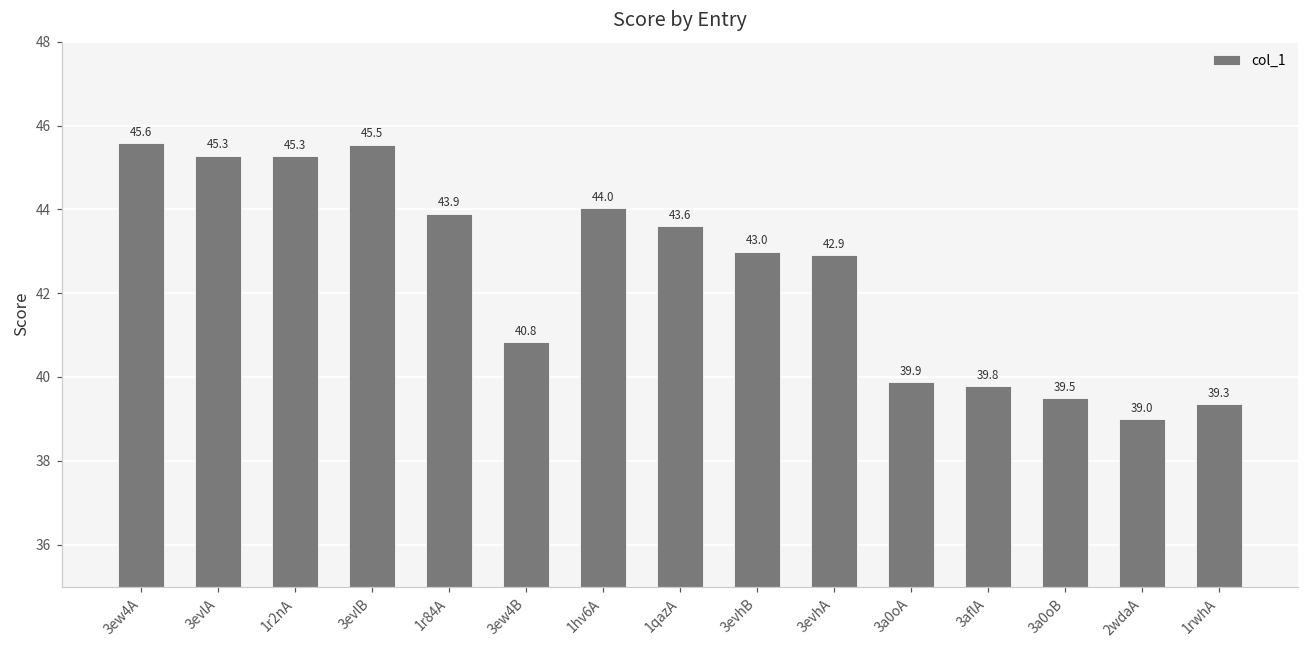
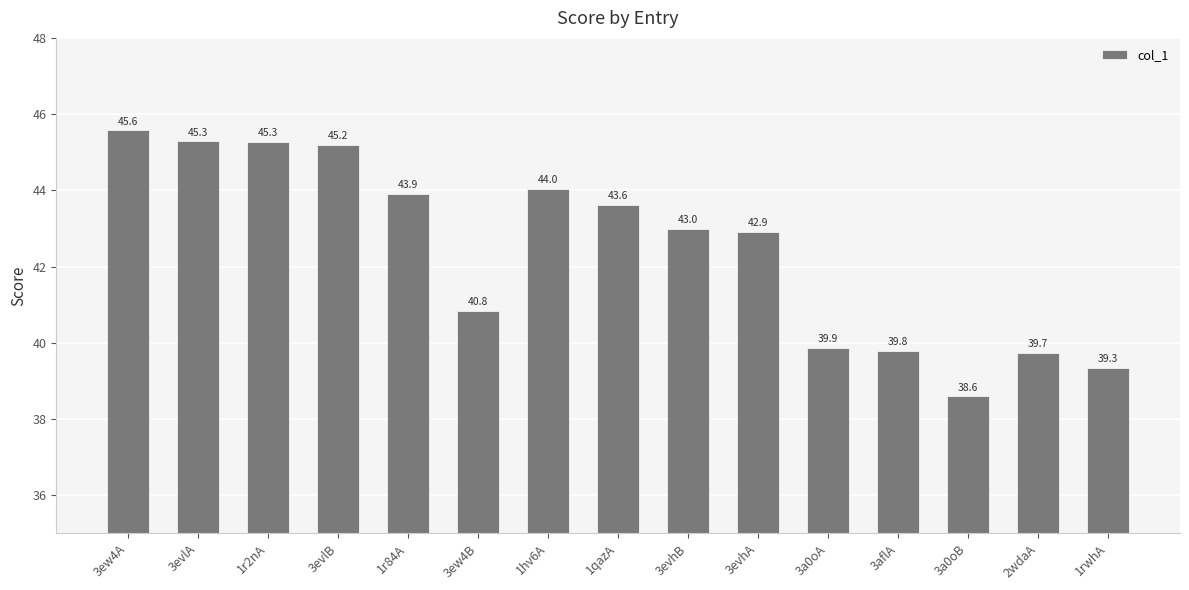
  {
    "3ew4A": 45.6,
    "3evlA": 45.3,
    "1r2nA": 45.3,
-   "3evlB": 45.5,
+   "3evlB": 45.2,
    "1r84A": 43.9,
    "3ew4B": 40.8,
    "1hv6A": 44.0,
    "1qazA": 43.6,
    "3evhB": 43.0,
    "3evhA": 42.9,
    "3a0oA": 39.9,
    "3aflA": 39.8,
-   "3a0oB": 39.5,
-   "2wdaA": 39.0,
+   "3a0oB": 38.6,
+   "2wdaA": 39.7,
    "1rwhA": 39.3
  }
